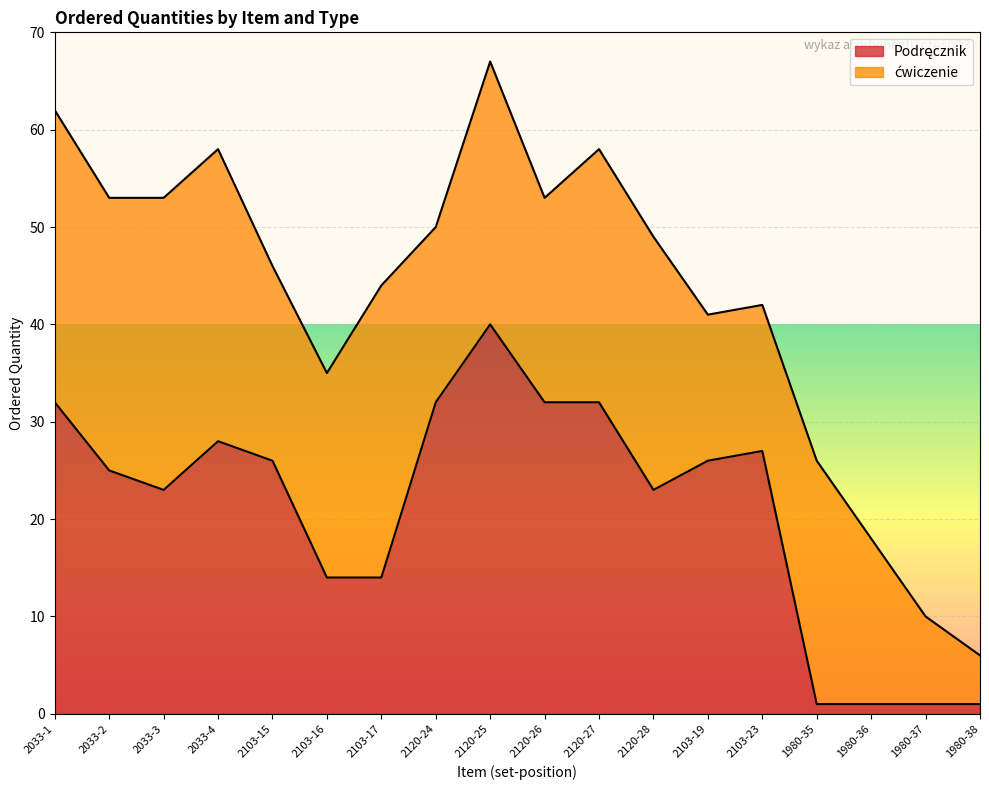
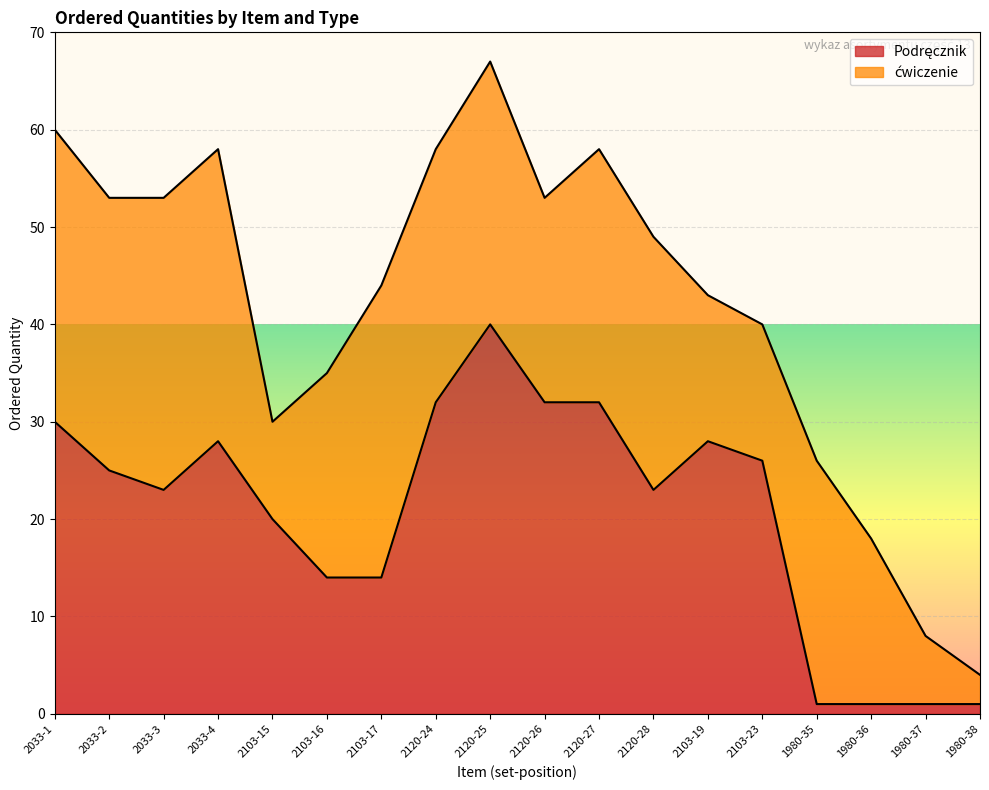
  {
    "Podręcznik": {
-     "2033-1": 32,
+     "2033-1": 30,
      "2033-2": 25,
      "2033-3": 23,
      "2033-4": 28,
-     "2103-15": 26,
+     "2103-15": 20,
      "2103-16": 14,
      "2103-17": 14,
      "2120-24": 32,
      "2120-25": 40,
      "2120-26": 32,
      "2120-27": 32,
      "2120-28": 23,
-     "2103-19": 26,
-     "2103-23": 27,
+     "2103-19": 28,
+     "2103-23": 26,
      "1980-35": 1,
      "1980-36": 1,
      "1980-37": 1,
      "1980-38": 1
    },
    "ćwiczenie": {
      "2033-1": 30,
      "2033-2": 28,
      "2033-3": 30,
      "2033-4": 30,
-     "2103-15": 20,
+     "2103-15": 10,
      "2103-16": 21,
      "2103-17": 30,
-     "2120-24": 18,
+     "2120-24": 26,
      "2120-25": 27,
      "2120-26": 21,
      "2120-27": 26,
      "2120-28": 26,
      "2103-19": 15,
-     "2103-23": 15,
+     "2103-23": 14,
      "1980-35": 25,
      "1980-36": 17,
-     "1980-37": 9,
-     "1980-38": 5
+     "1980-37": 7,
+     "1980-38": 3
    }
  }
